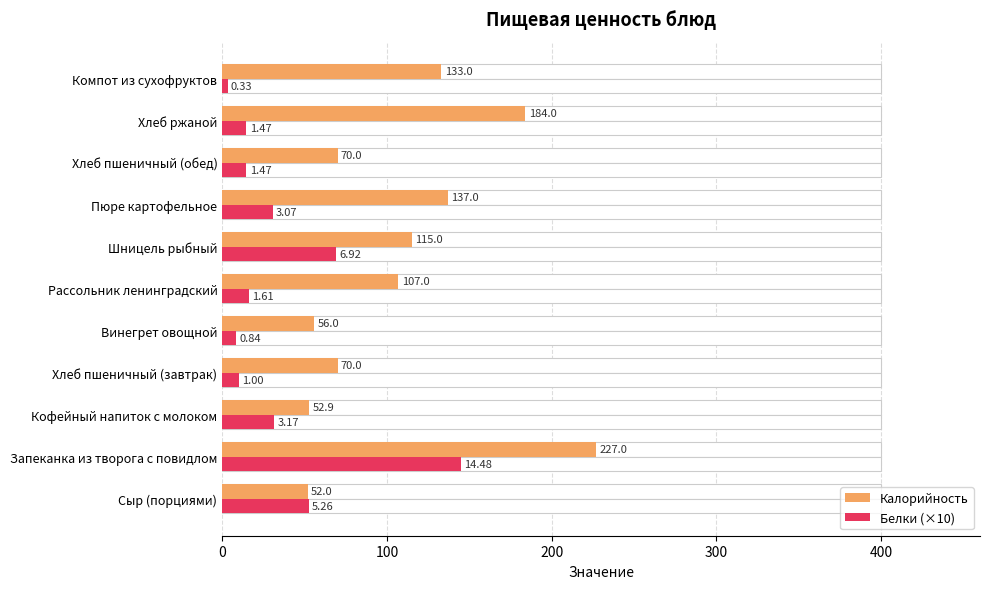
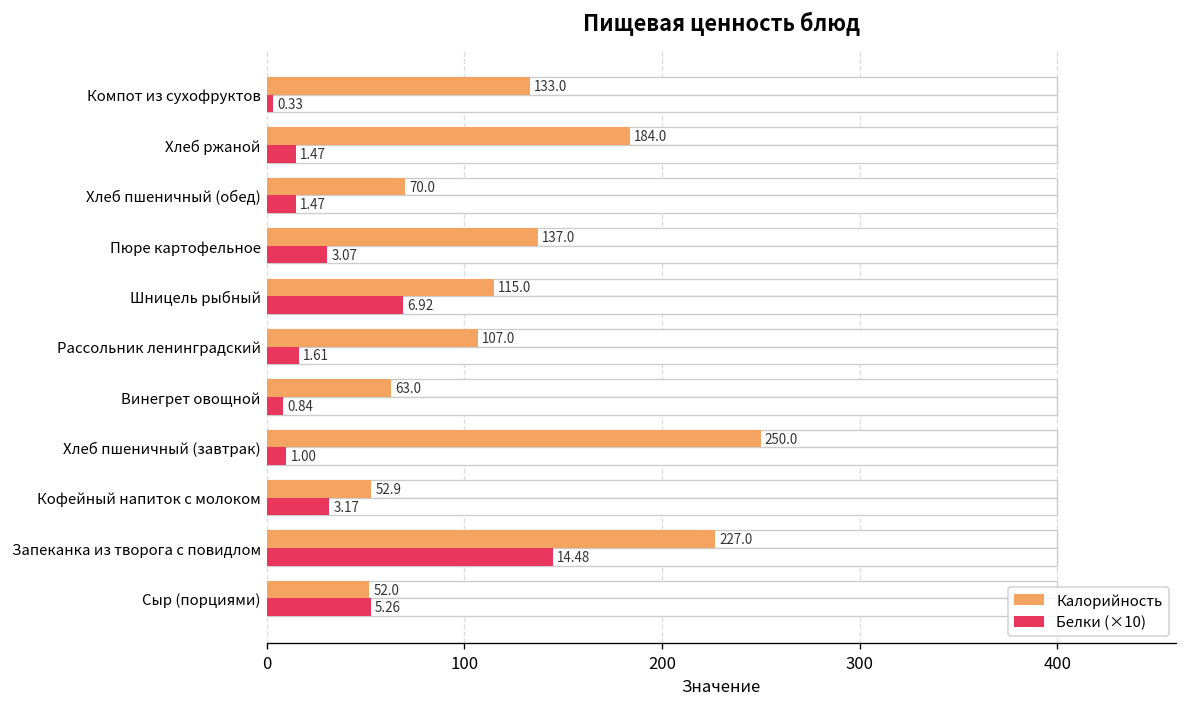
  {
    "Калорийность": {
-     "Винегрет овощной": 56.0,
-     "Хлеб пшеничный (завтрак)": 70.0
+     "Винегрет овощной": 63.0,
+     "Хлеб пшеничный (завтрак)": 250.0
    }
  }
